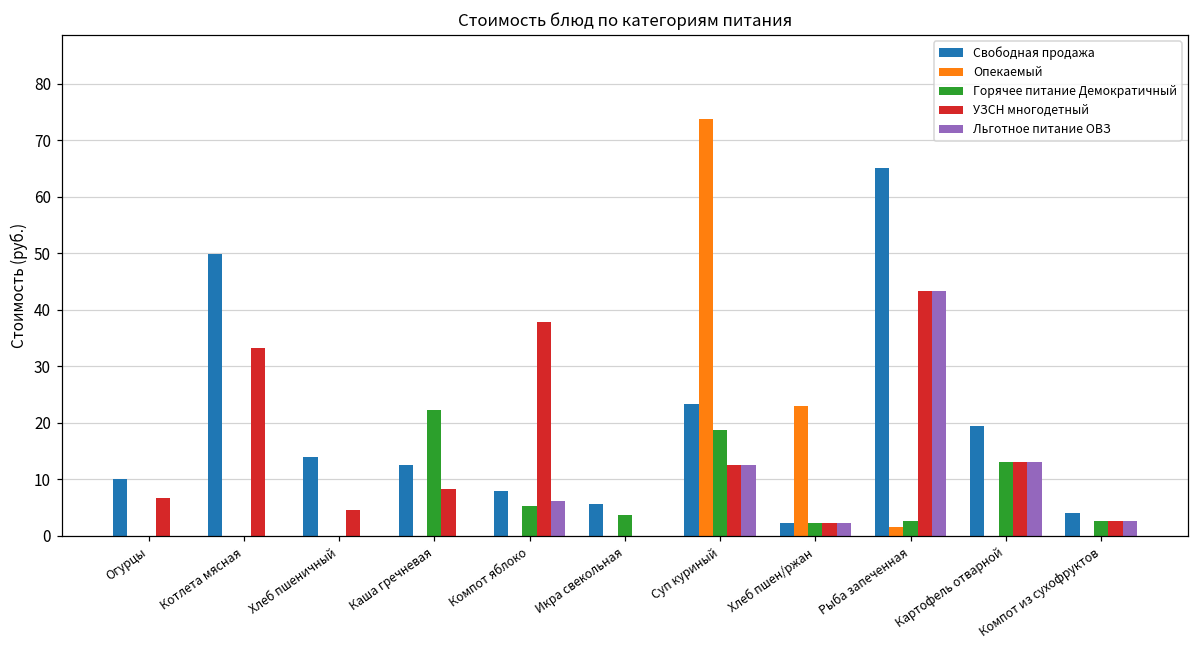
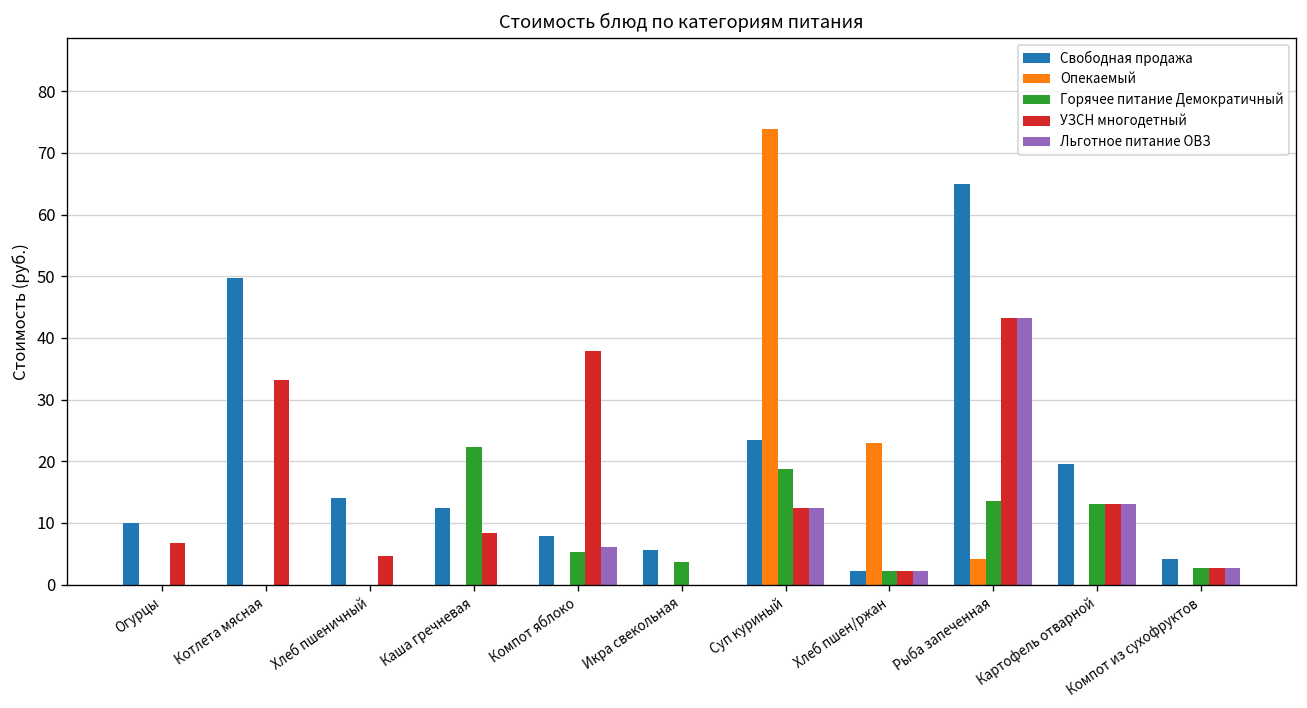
  {
    "Свободная продажа": {
      "Огурцы": 10,
      "Котлета мясная": 50,
      "Хлеб пшеничный": 14,
      "Каша гречневая": 13,
      "Компот яблоко": 8,
      "Икра свекольная": 6,
      "Суп куриный": 23,
      "Хлеб пшен/ржан": 2,
      "Рыба запеченная": 65,
      "Картофель отварной": 20,
      "Компот из сухофруктов": 4
    },
    "Опекаемый": {
      "Огурцы": 0,
      "Котлета мясная": 0,
      "Хлеб пшеничный": 0,
      "Каша гречневая": 0,
      "Компот яблоко": 0,
      "Икра свекольная": 0,
      "Суп куриный": 74,
      "Хлеб пшен/ржан": 23,
-     "Рыба запеченная": 2,
+     "Рыба запеченная": 4,
      "Картофель отварной": 0,
      "Компот из сухофруктов": 0
    },
    "Горячее питание Демократичный": {
      "Огурцы": 0,
      "Котлета мясная": 0,
      "Хлеб пшеничный": 0,
      "Каша гречневая": 22,
      "Компот яблоко": 5,
      "Икра свекольная": 4,
      "Суп куриный": 19,
      "Хлеб пшен/ржан": 2,
-     "Рыба запеченная": 3,
+     "Рыба запеченная": 14,
      "Картофель отварной": 13,
      "Компот из сухофруктов": 3
    },
    "УЗСН многодетный": {
      "Огурцы": 7,
      "Котлета мясная": 33,
      "Хлеб пшеничный": 5,
      "Каша гречневая": 8,
      "Компот яблоко": 38,
      "Икра свекольная": 0,
      "Суп куриный": 13,
      "Хлеб пшен/ржан": 2,
      "Рыба запеченная": 43,
      "Картофель отварной": 13,
      "Компот из сухофруктов": 3
    },
    "Льготное питание ОВЗ": {
      "Огурцы": 0,
      "Котлета мясная": 0,
      "Хлеб пшеничный": 0,
      "Каша гречневая": 0,
      "Компот яблоко": 6,
      "Икра свекольная": 0,
      "Суп куриный": 13,
      "Хлеб пшен/ржан": 2,
      "Рыба запеченная": 43,
      "Картофель отварной": 13,
      "Компот из сухофруктов": 3
    }
  }
